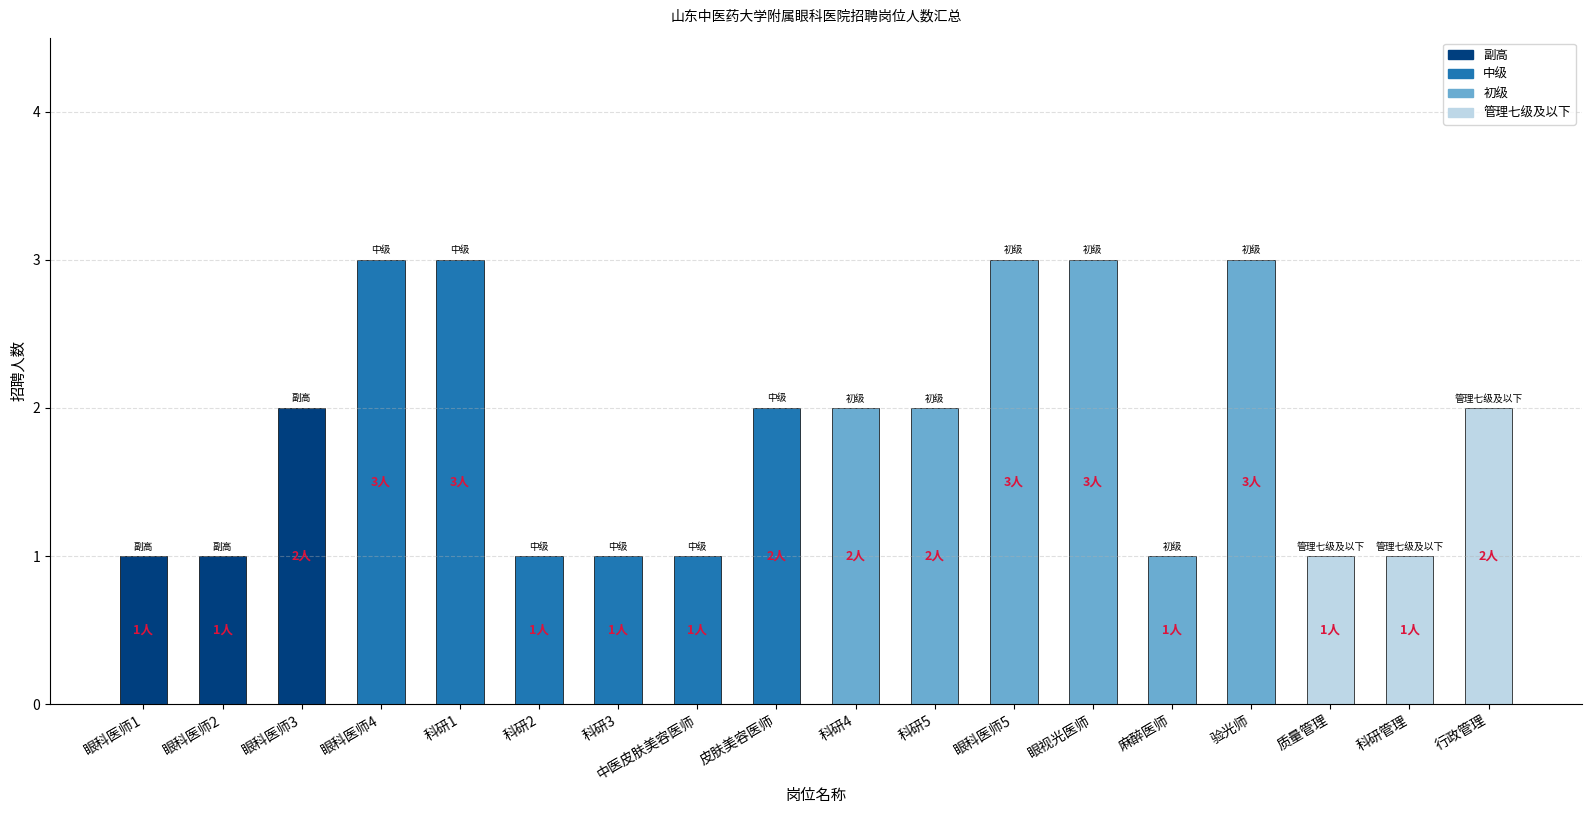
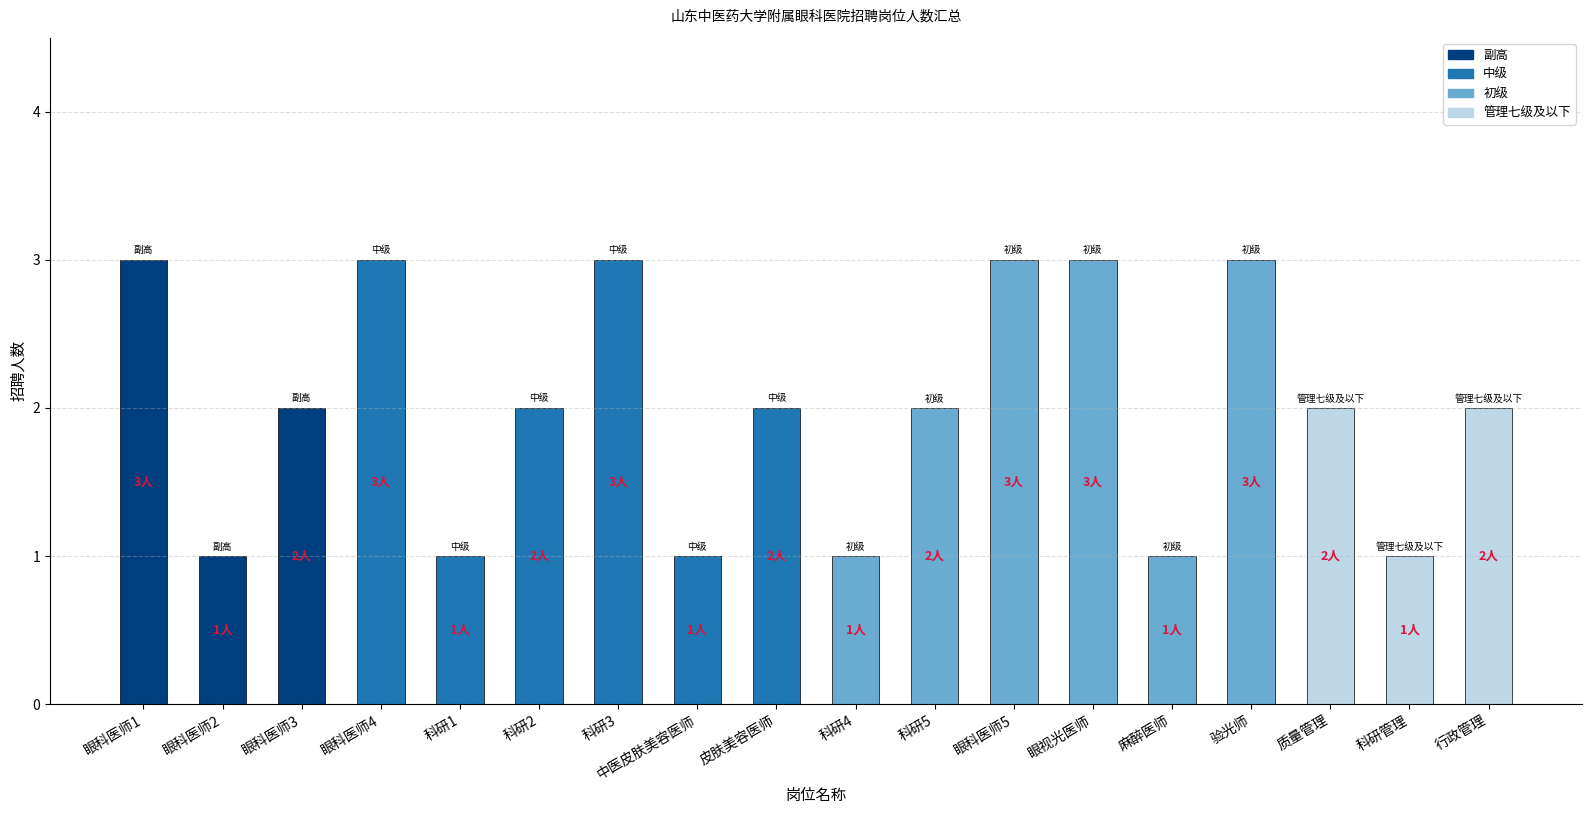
  {
-   "眼科医师1": "1人",
+   "眼科医师1": "3人",
    "眼科医师2": "1人",
    "眼科医师3": "2人",
    "眼科医师4": "3人",
-   "科研1": "3人",
-   "科研2": "1人",
-   "科研3": "1人",
+   "科研1": "1人",
+   "科研2": "2人",
+   "科研3": "3人",
    "中医皮肤美容医师": "1人",
    "皮肤美容医师": "2人",
-   "科研4": "2人",
+   "科研4": "1人",
    "科研5": "2人",
    "眼科医师5": "3人",
    "眼视光医师": "3人",
    "麻醉医师": "1人",
    "验光师": "3人",
-   "质量管理": "1人",
+   "质量管理": "2人",
    "科研管理": "1人",
    "行政管理": "2人"
  }
